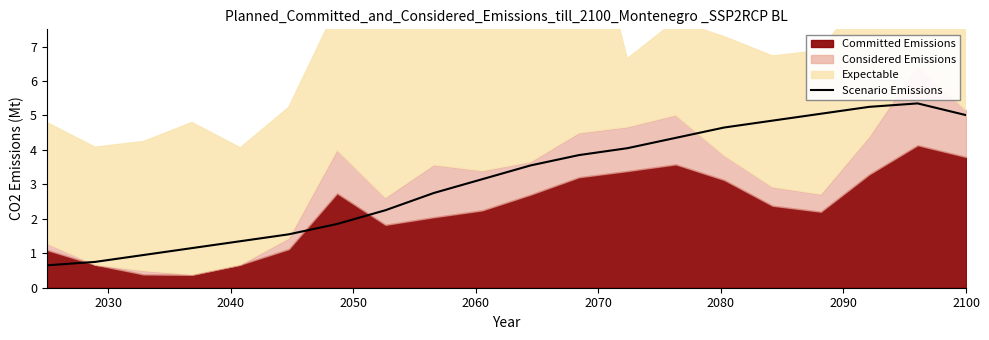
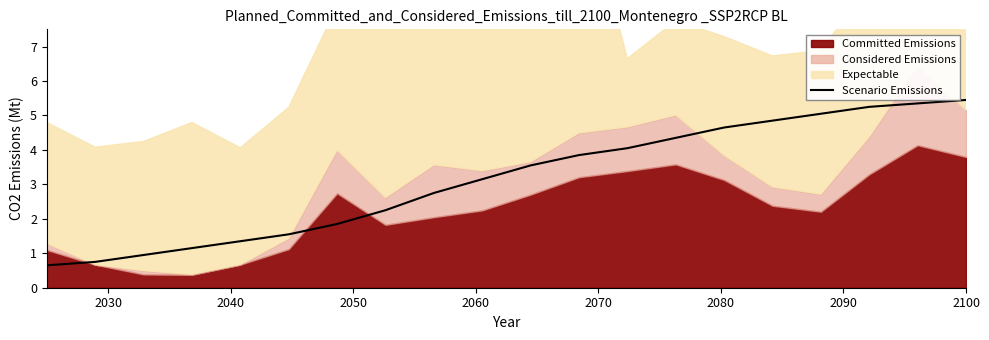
  {
    "Scenario Emissions": {
-     "2100": 5.0
+     "2100": 5.5
    },
    "Committed Emissions": {
      "2100": 3.8
    },
    "Considered Emissions": {
      "2100": 1.4
    }
  }
